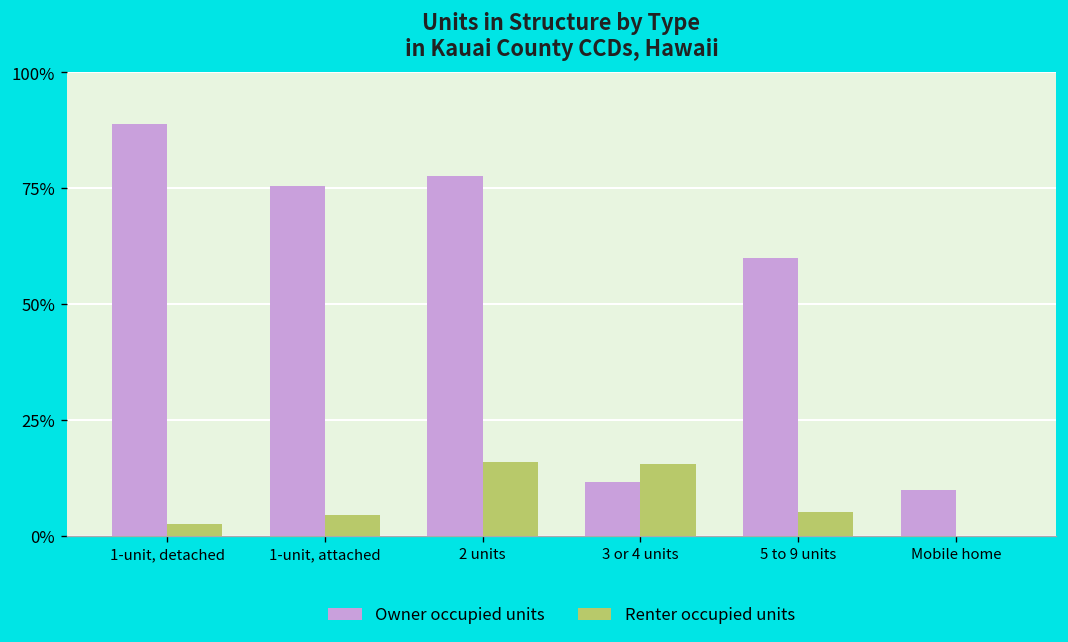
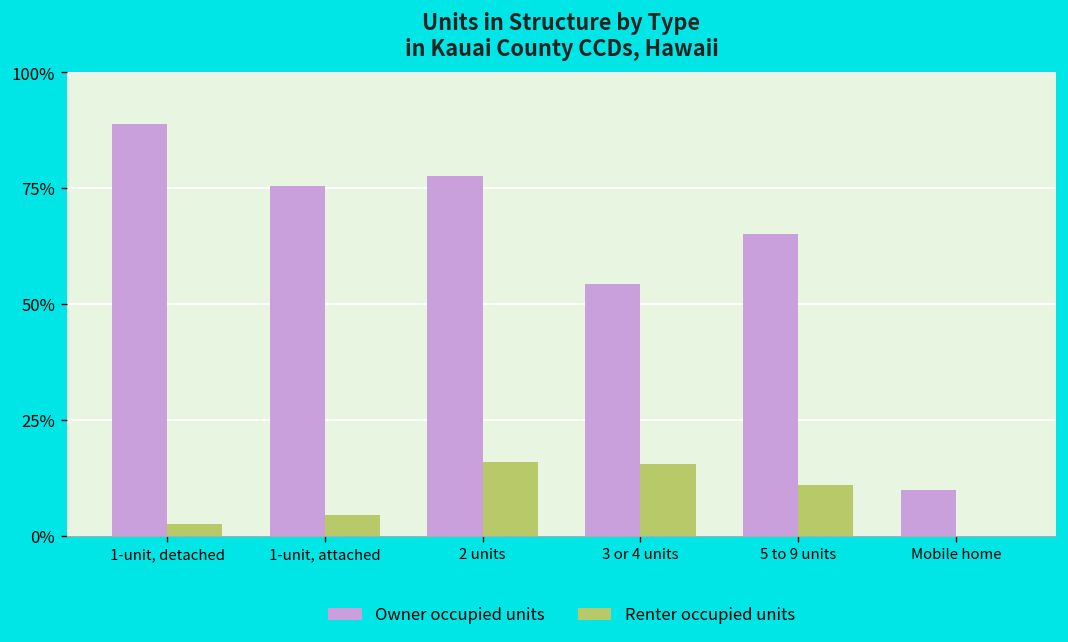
  {
    "Owner occupied units": {
      "1-unit, detached": "89%",
      "1-unit, attached": "75%",
      "2 units": "78%",
-     "3 or 4 units": "12%",
-     "5 to 9 units": "60%",
+     "3 or 4 units": "54%",
+     "5 to 9 units": "65%",
      "Mobile home": "10%"
    },
    "Renter occupied units": {
      "1-unit, detached": "3%",
      "1-unit, attached": "5%",
      "2 units": "16%",
      "3 or 4 units": "16%",
-     "5 to 9 units": "5%",
+     "5 to 9 units": "11%",
      "Mobile home": "0%"
    }
  }
